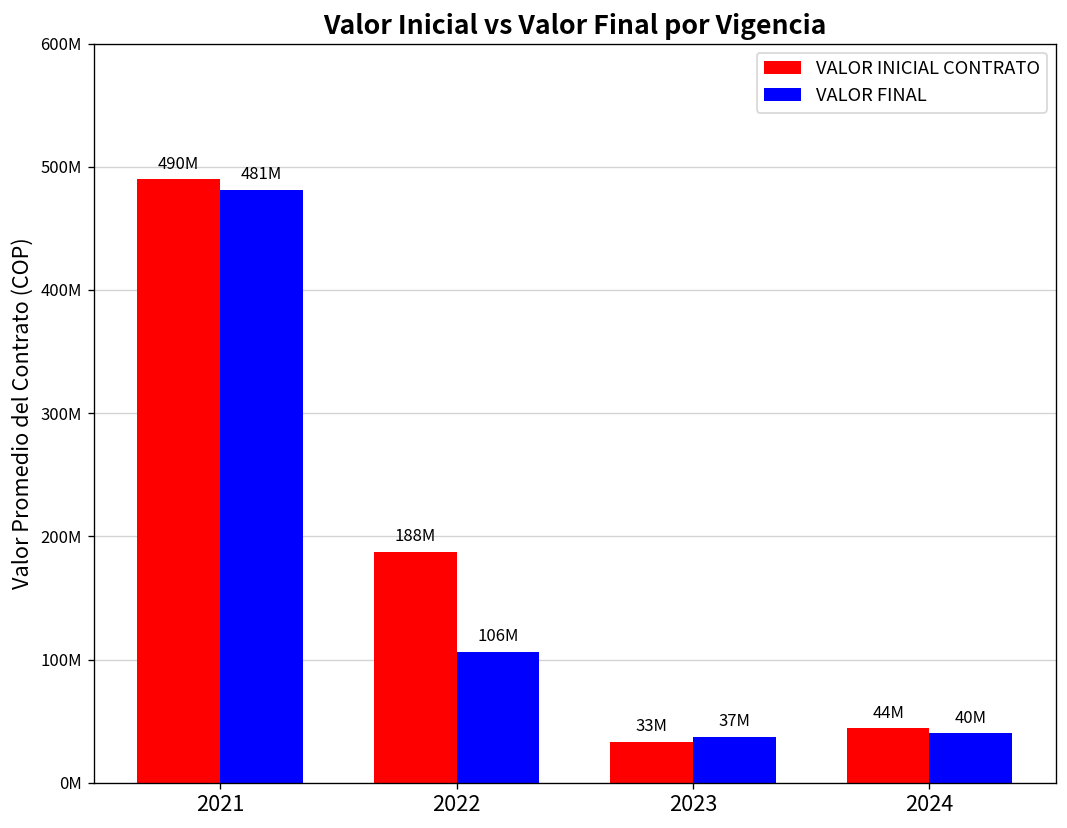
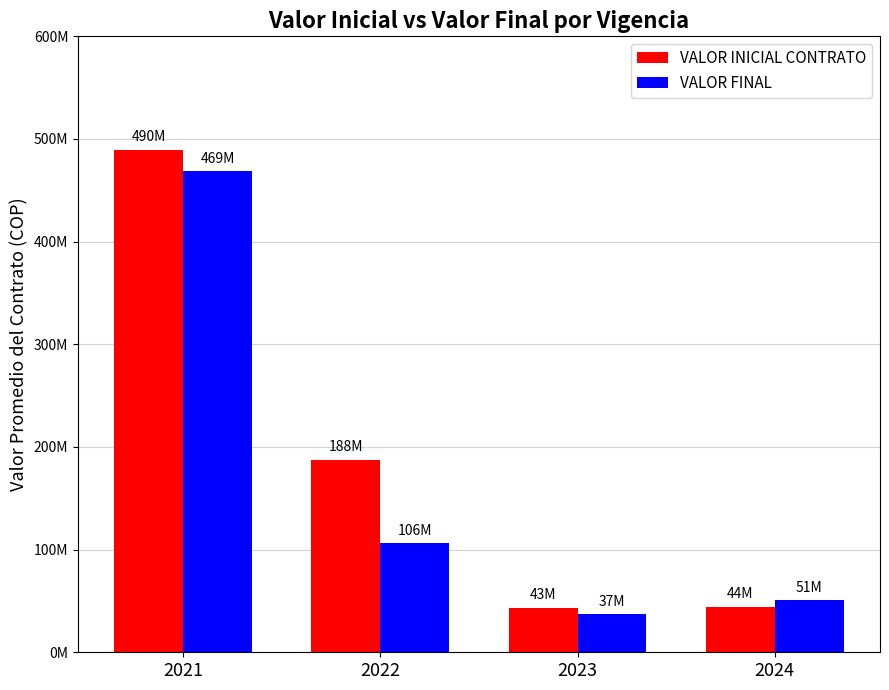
  {
    "VALOR INICIAL CONTRATO": {
      "2021": "490M",
      "2022": "188M",
-     "2023": "33M",
+     "2023": "43M",
      "2024": "44M"
    },
    "VALOR FINAL": {
-     "2021": "481M",
+     "2021": "469M",
      "2022": "106M",
      "2023": "37M",
-     "2024": "40M"
+     "2024": "51M"
    }
  }
